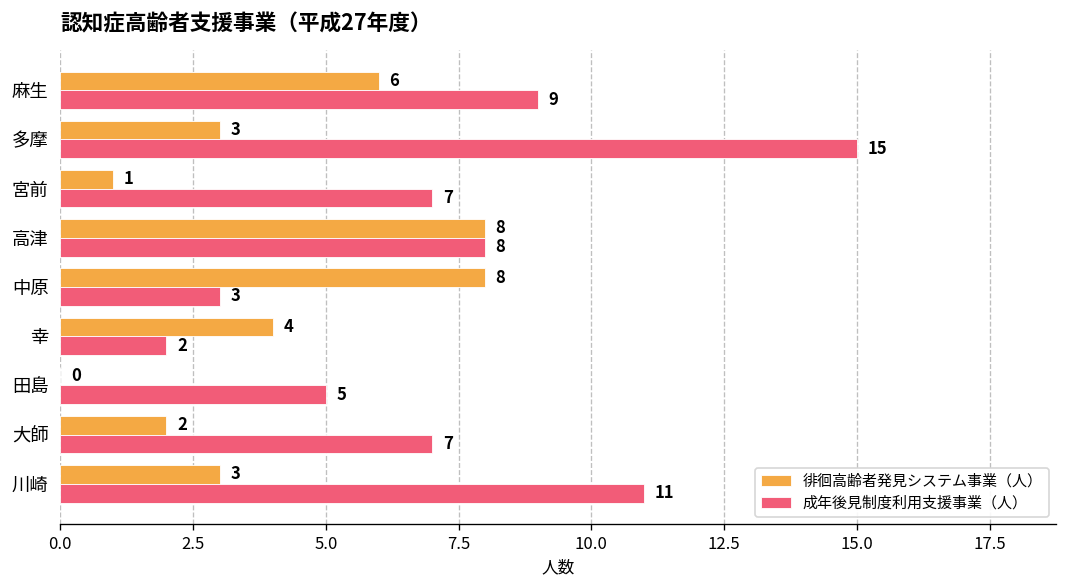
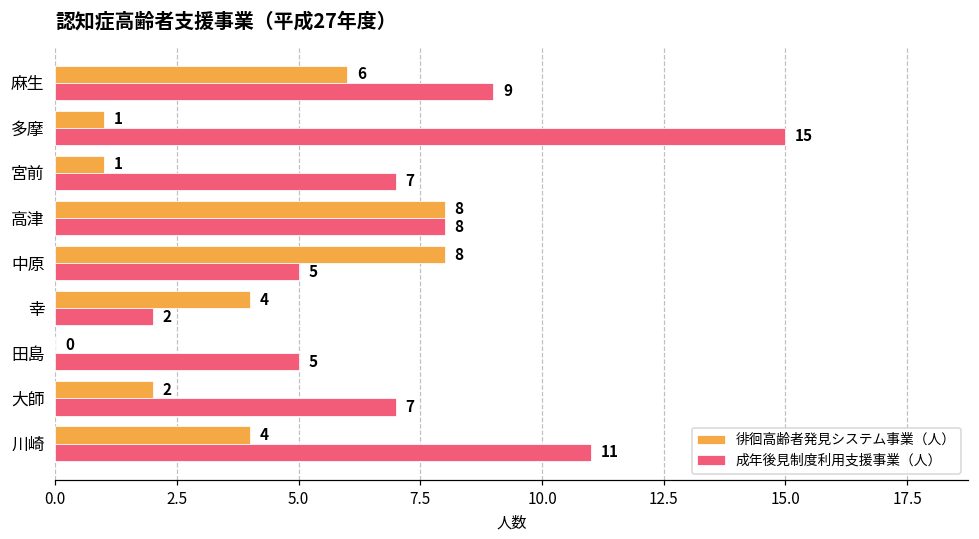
  {
    "徘徊高齢者発見システム事業（人）": {
      "麻生": 6,
-     "多摩": 3,
+     "多摩": 1,
      "宮前": 1,
      "高津": 8,
      "中原": 8,
      "幸": 4,
      "田島": 0,
      "大師": 2,
-     "川崎": 3
+     "川崎": 4
    },
    "成年後見制度利用支援事業（人）": {
      "麻生": 9,
      "多摩": 15,
      "宮前": 7,
      "高津": 8,
-     "中原": 3,
+     "中原": 5,
      "幸": 2,
      "田島": 5,
      "大師": 7,
      "川崎": 11
    }
  }
